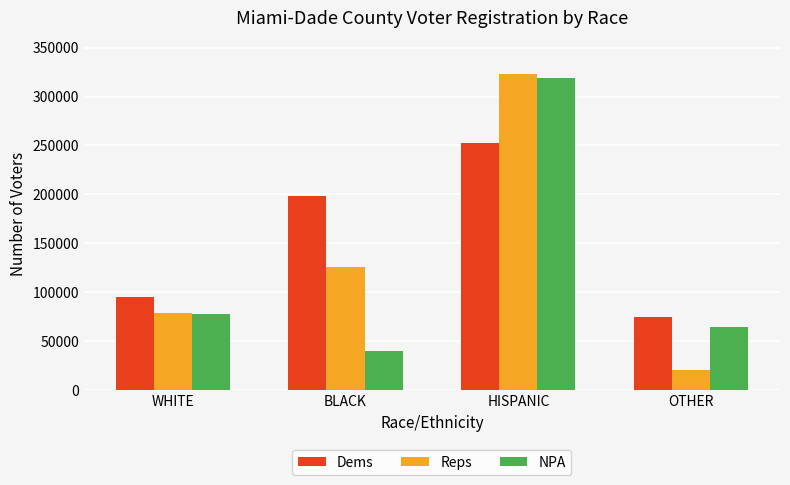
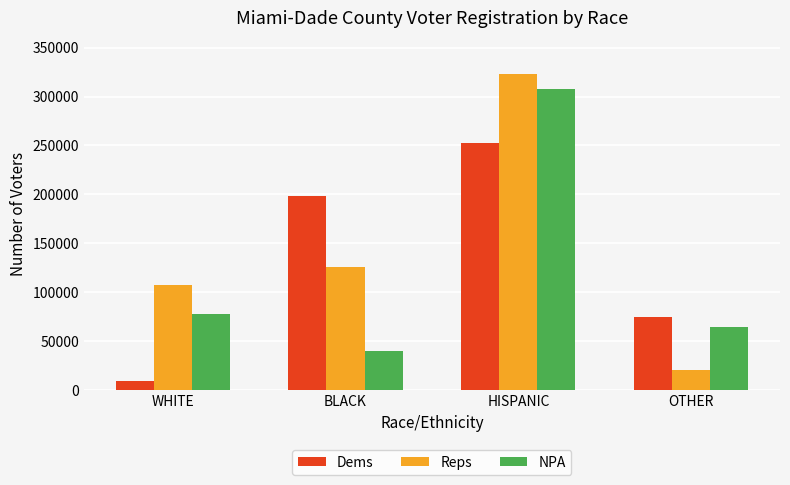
  {
    "Dems": {
-     "WHITE": 90000,
+     "WHITE": 10000,
      "BLACK": 200000,
      "HISPANIC": 250000,
      "OTHER": 70000
    },
    "Reps": {
-     "WHITE": 80000,
+     "WHITE": 110000,
      "BLACK": 130000,
      "HISPANIC": 320000,
      "OTHER": 20000
    },
    "NPA": {
      "WHITE": 80000,
      "BLACK": 40000,
-     "HISPANIC": 320000,
+     "HISPANIC": 310000,
      "OTHER": 60000
    }
  }
